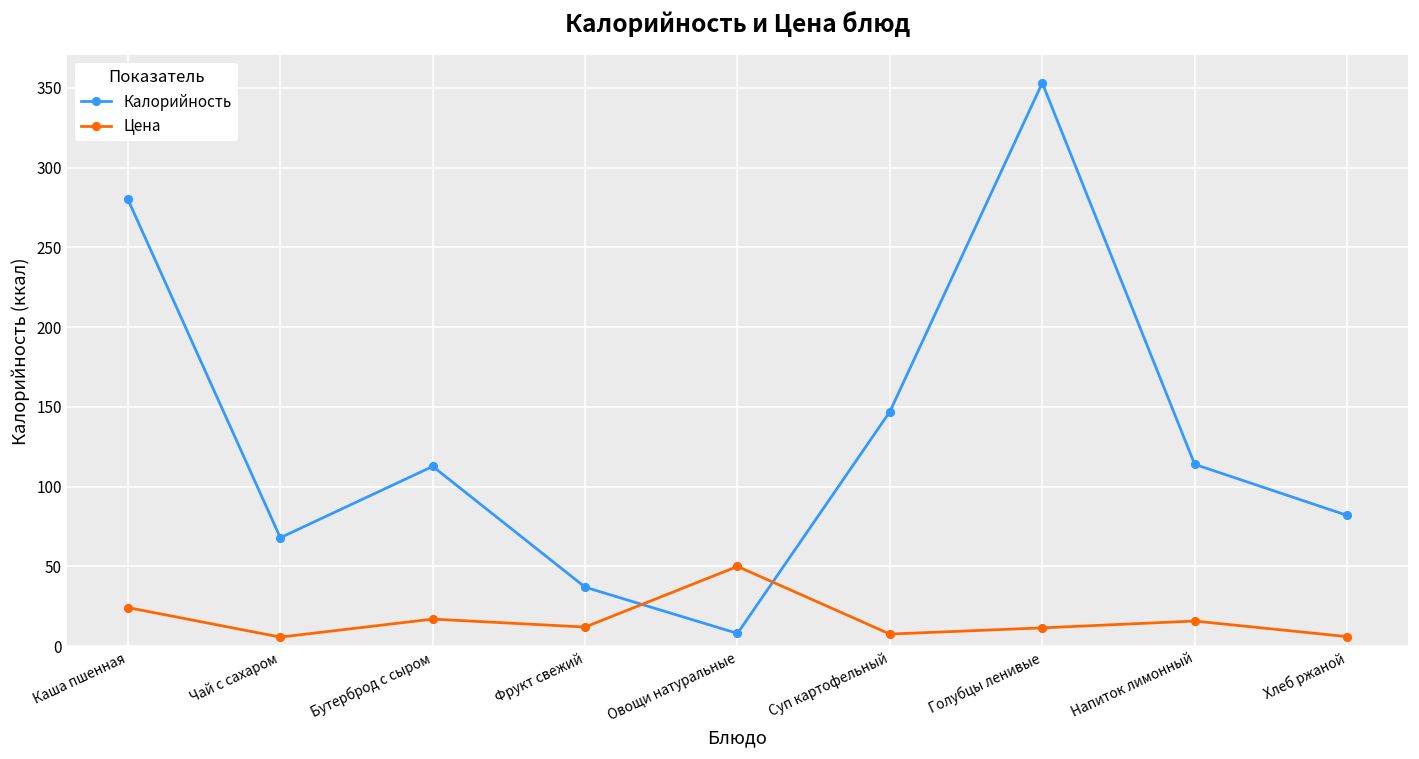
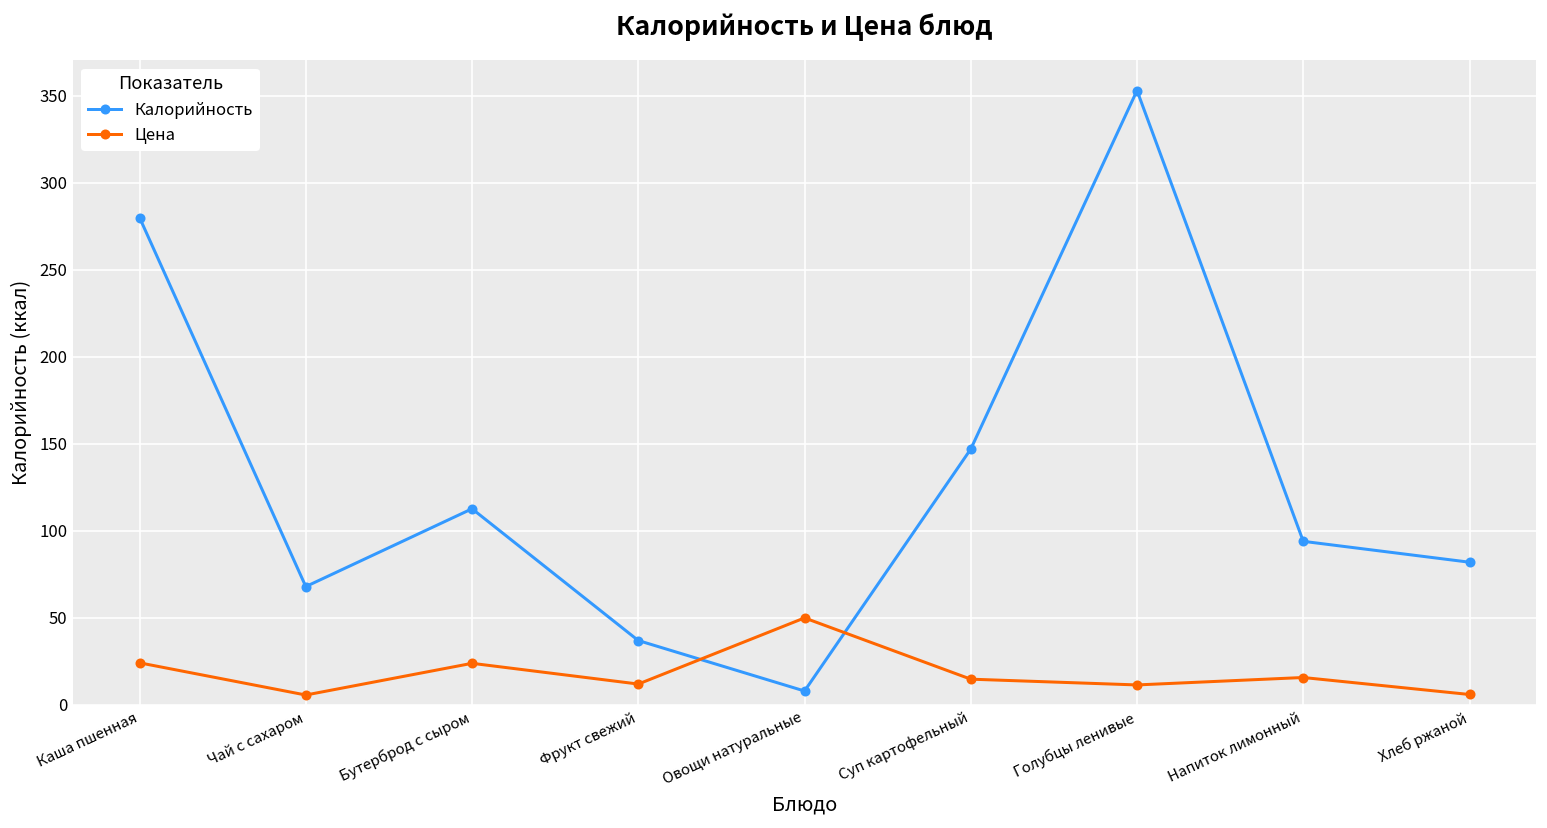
  {
    "Калорийность": {
      "Каша пшенная": 280,
      "Чай с сахаром": 68,
      "Бутерброд с сыром": 113,
      "Фрукт свежий": 37,
      "Овощи натуральные": 8,
      "Суп картофельный": 147,
      "Голубцы ленивые": 353,
-     "Напиток лимонный": 114,
+     "Напиток лимонный": 94,
      "Хлеб ржаной": 82
    },
    "Цена": {
      "Каша пшенная": 24,
      "Чай с сахаром": 6,
-     "Бутерброд с сыром": 17,
+     "Бутерброд с сыром": 24,
      "Фрукт свежий": 12,
      "Овощи натуральные": 50,
-     "Суп картофельный": 8,
+     "Суп картофельный": 15,
      "Голубцы ленивые": 11,
      "Напиток лимонный": 16,
      "Хлеб ржаной": 6
    }
  }
